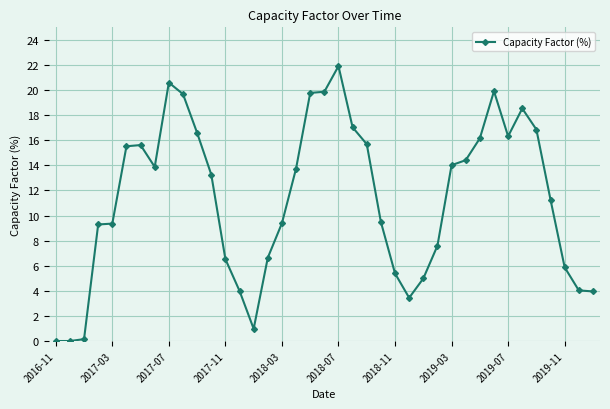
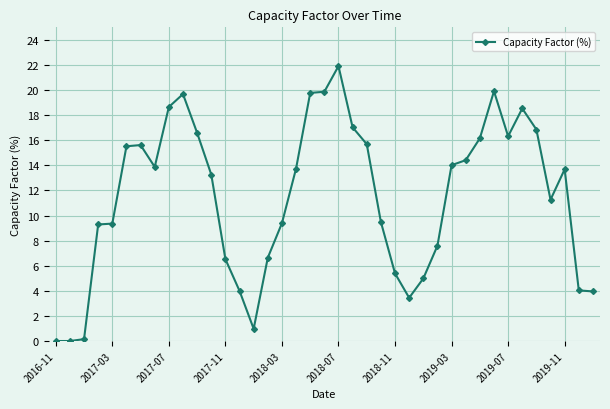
  {
    "2016-11": 0.0,
    "2017-03": 9.4,
-   "2017-07": 20.6,
+   "2017-07": 18.7,
    "2017-11": 6.5,
    "2018-03": 9.4,
    "2018-07": 21.9,
    "2018-11": 5.4,
    "2019-03": 14.0,
    "2019-07": 16.3,
-   "2019-11": 5.9
+   "2019-11": 13.7
  }
